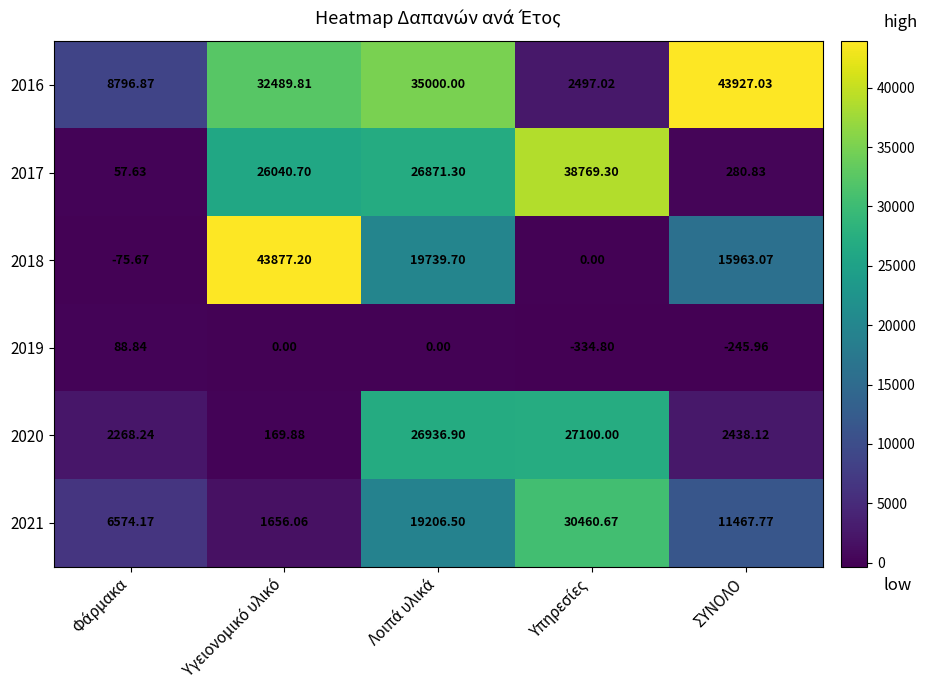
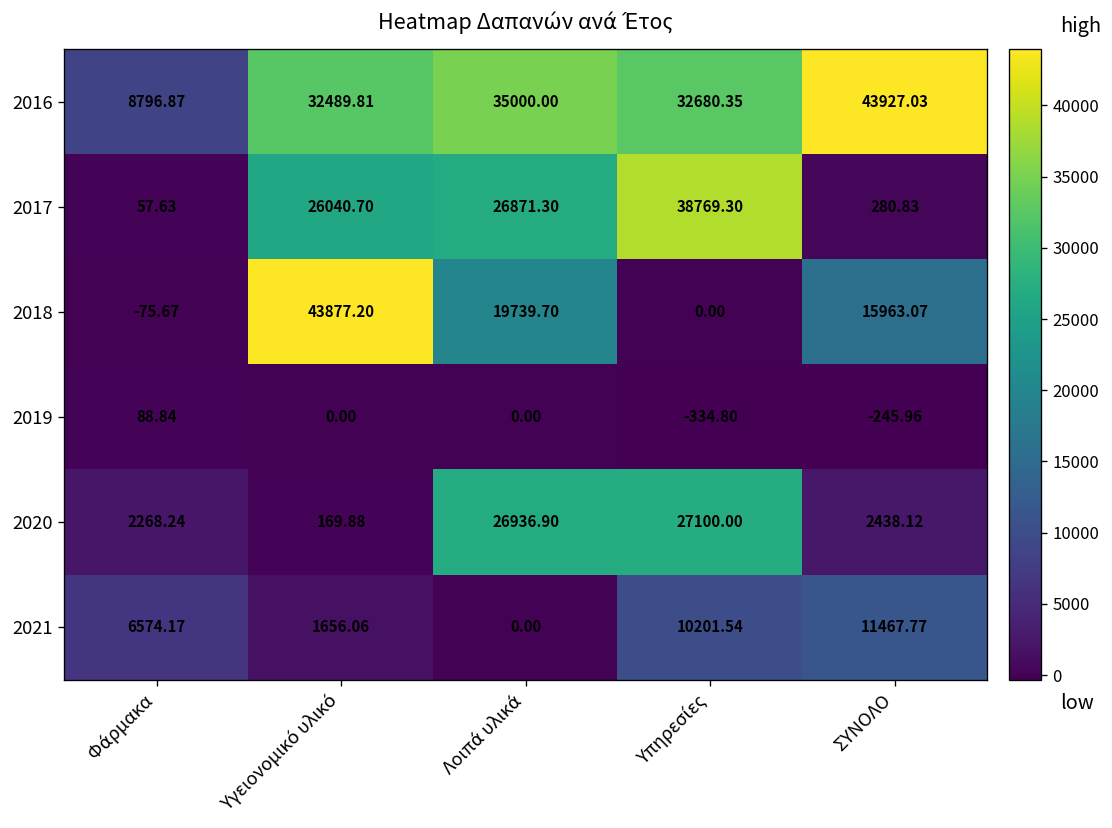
  {
    "2016": {
      "Φάρμακα": 8796.87,
      "Υγειονομικό υλικό": 32489.81,
      "Λοιπά υλικά": 35000.00,
-     "Υπηρεσίες": 2497.02,
+     "Υπηρεσίες": 32680.35,
      "ΣΥΝΟΛΟ": 43927.03
    },
    "2017": {
      "Φάρμακα": 57.63,
      "Υγειονομικό υλικό": 26040.70,
      "Λοιπά υλικά": 26871.30,
      "Υπηρεσίες": 38769.30,
      "ΣΥΝΟΛΟ": 280.83
    },
    "2018": {
      "Φάρμακα": -75.67,
      "Υγειονομικό υλικό": 43877.20,
      "Λοιπά υλικά": 19739.70,
      "Υπηρεσίες": 0.00,
      "ΣΥΝΟΛΟ": 15963.07
    },
    "2019": {
      "Φάρμακα": 88.84,
      "Υγειονομικό υλικό": 0.00,
      "Λοιπά υλικά": 0.00,
      "Υπηρεσίες": -334.80,
      "ΣΥΝΟΛΟ": -245.96
    },
    "2020": {
      "Φάρμακα": 2268.24,
      "Υγειονομικό υλικό": 169.88,
      "Λοιπά υλικά": 26936.90,
      "Υπηρεσίες": 27100.00,
      "ΣΥΝΟΛΟ": 2438.12
    },
    "2021": {
      "Φάρμακα": 6574.17,
      "Υγειονομικό υλικό": 1656.06,
-     "Λοιπά υλικά": 19206.50,
-     "Υπηρεσίες": 30460.67,
+     "Λοιπά υλικά": 0.00,
+     "Υπηρεσίες": 10201.54,
      "ΣΥΝΟΛΟ": 11467.77
    }
  }
